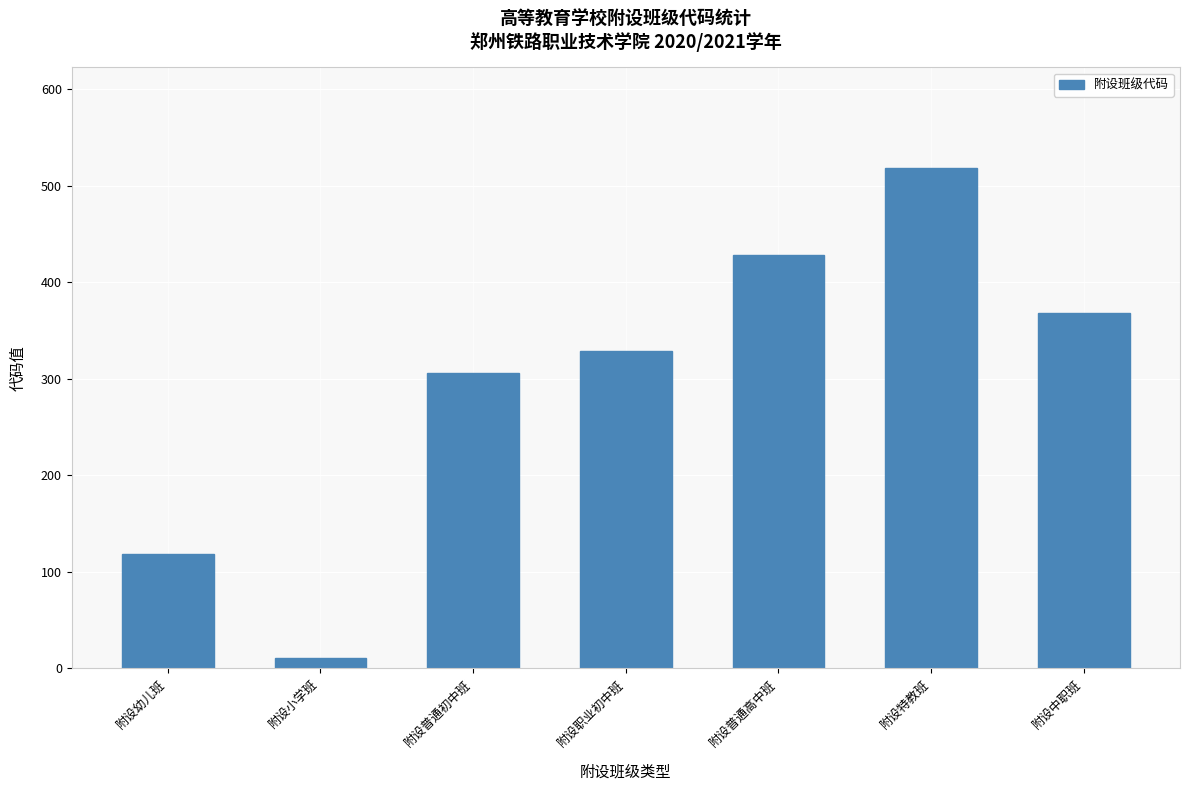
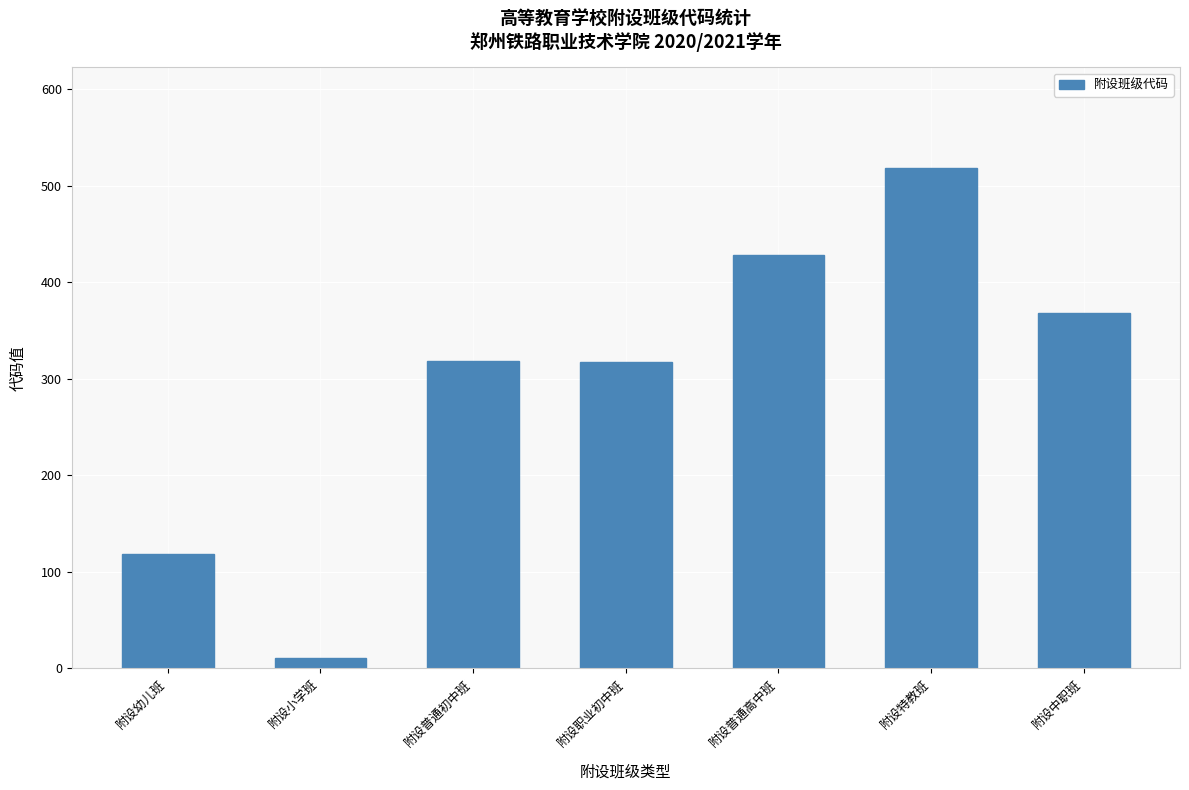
  {
    "附设幼儿班": 120,
    "附设小学班": 10,
-   "附设普通初中班": 310,
-   "附设职业初中班": 330,
+   "附设普通初中班": 320,
+   "附设职业初中班": 320,
    "附设普通高中班": 430,
    "附设特教班": 520,
    "附设中职班": 370
  }
